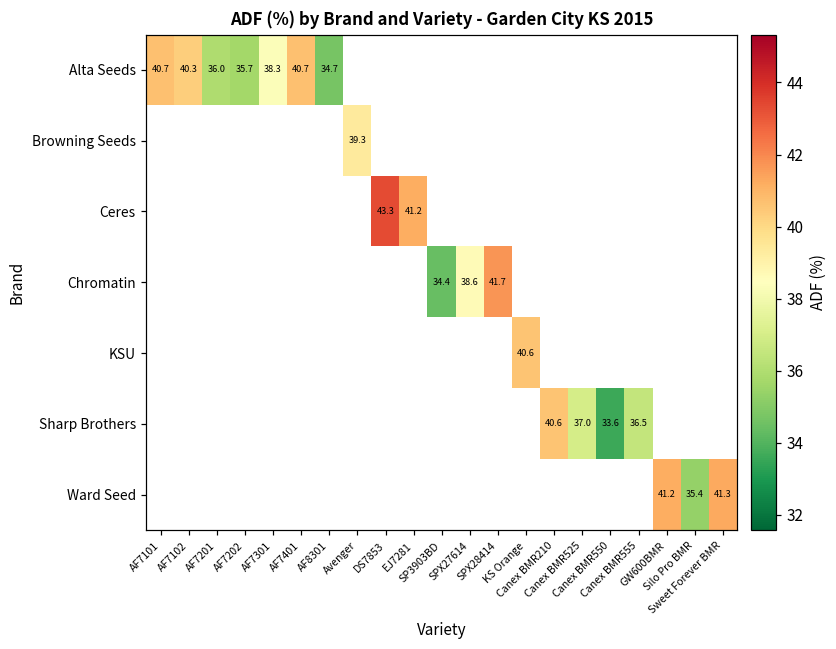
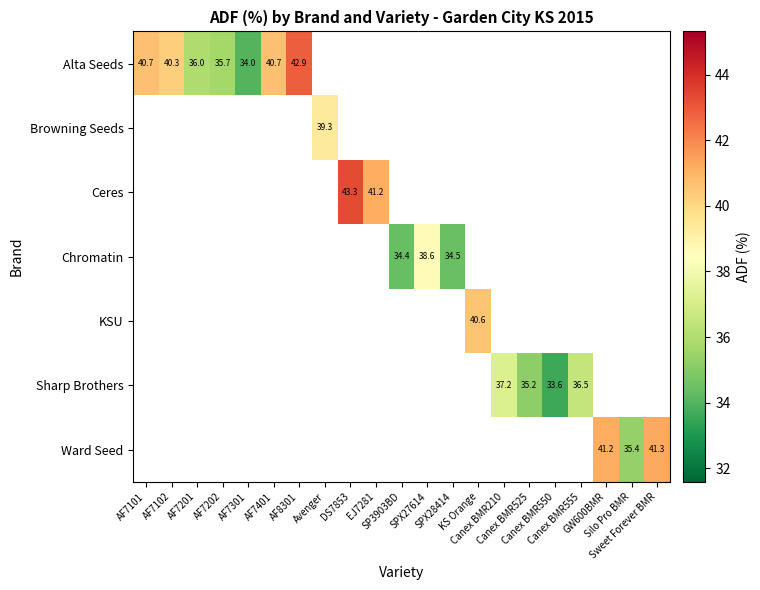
  {
    "Alta Seeds": {
      "AF7101": 40.7,
      "AF7102": 40.3,
      "AF7201": 36.0,
      "AF7202": 35.7,
-     "AF7301": 38.3,
+     "AF7301": 34.0,
      "AF7401": 40.7,
-     "AF8301": 34.7
+     "AF8301": 42.9
    },
    "Browning Seeds": {
      "Avenger": 39.3
    },
    "Ceres": {
      "DS7853": 43.3,
      "EJ7281": 41.2
    },
    "Chromatin": {
      "SP3903BD": 34.4,
      "SPX27614": 38.6,
-     "SPX28414": 41.7
+     "SPX28414": 34.5
    },
    "KSU": {
      "KS Orange": 40.6
    },
    "Sharp Brothers": {
-     "Canex BMR210": 40.6,
-     "Canex BMR525": 37.0,
+     "Canex BMR210": 37.2,
+     "Canex BMR525": 35.2,
      "Canex BMR550": 33.6,
      "Canex BMR555": 36.5
    },
    "Ward Seed": {
      "GW600BMR": 41.2,
      "Silo Pro BMR": 35.4,
      "Sweet Forever BMR": 41.3
    }
  }
